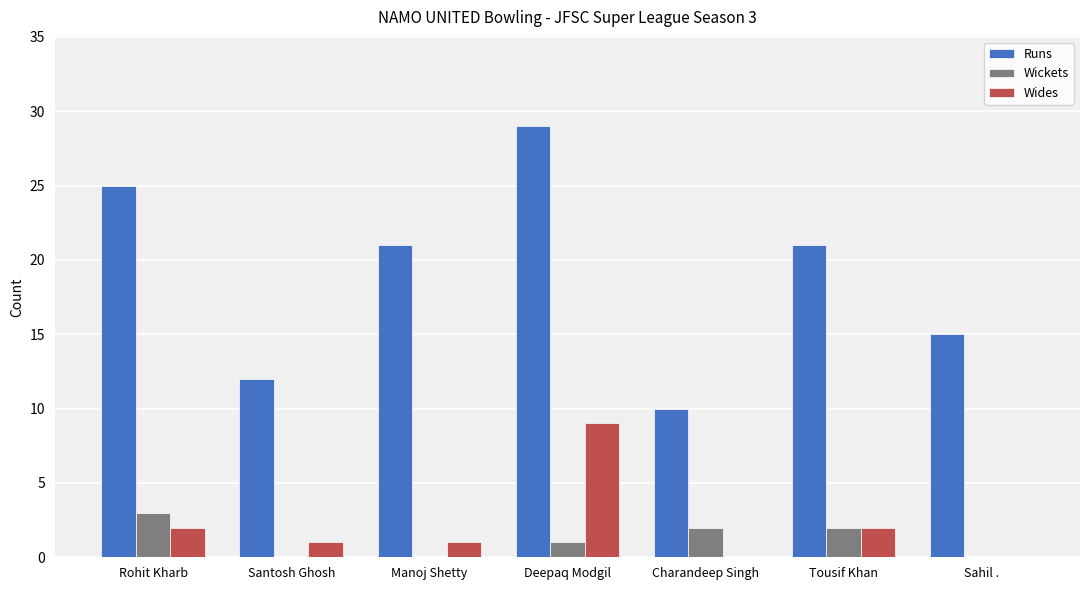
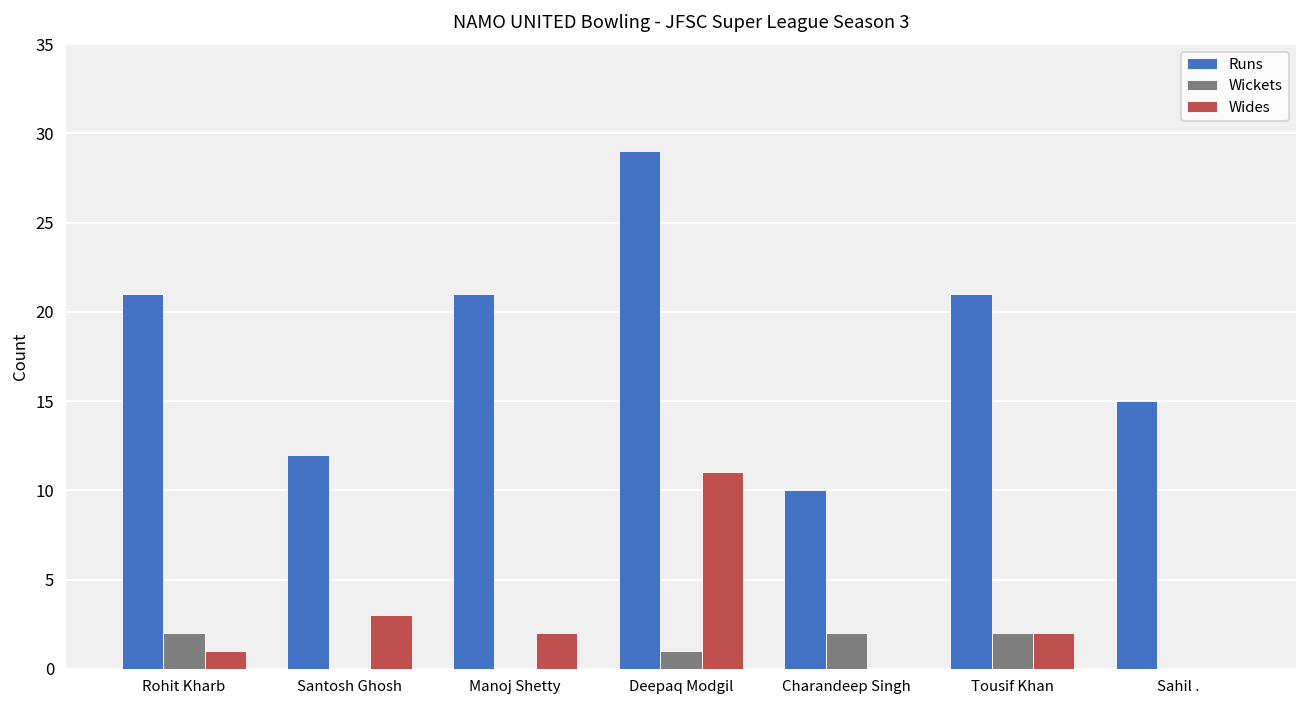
  {
    "Runs": {
-     "Rohit Kharb": 25,
+     "Rohit Kharb": 21,
      "Santosh Ghosh": 12,
      "Manoj Shetty": 21,
      "Deepaq Modgil": 29,
      "Charandeep Singh": 10,
      "Tousif Khan": 21,
      "Sahil .": 15
    },
    "Wickets": {
-     "Rohit Kharb": 3,
+     "Rohit Kharb": 2,
      "Santosh Ghosh": 0,
      "Manoj Shetty": 0,
      "Deepaq Modgil": 1,
      "Charandeep Singh": 2,
      "Tousif Khan": 2,
      "Sahil .": 0
    },
    "Wides": {
-     "Rohit Kharb": 2,
-     "Santosh Ghosh": 1,
-     "Manoj Shetty": 1,
-     "Deepaq Modgil": 9,
+     "Rohit Kharb": 1,
+     "Santosh Ghosh": 3,
+     "Manoj Shetty": 2,
+     "Deepaq Modgil": 11,
      "Charandeep Singh": 0,
      "Tousif Khan": 2,
      "Sahil .": 0
    }
  }
